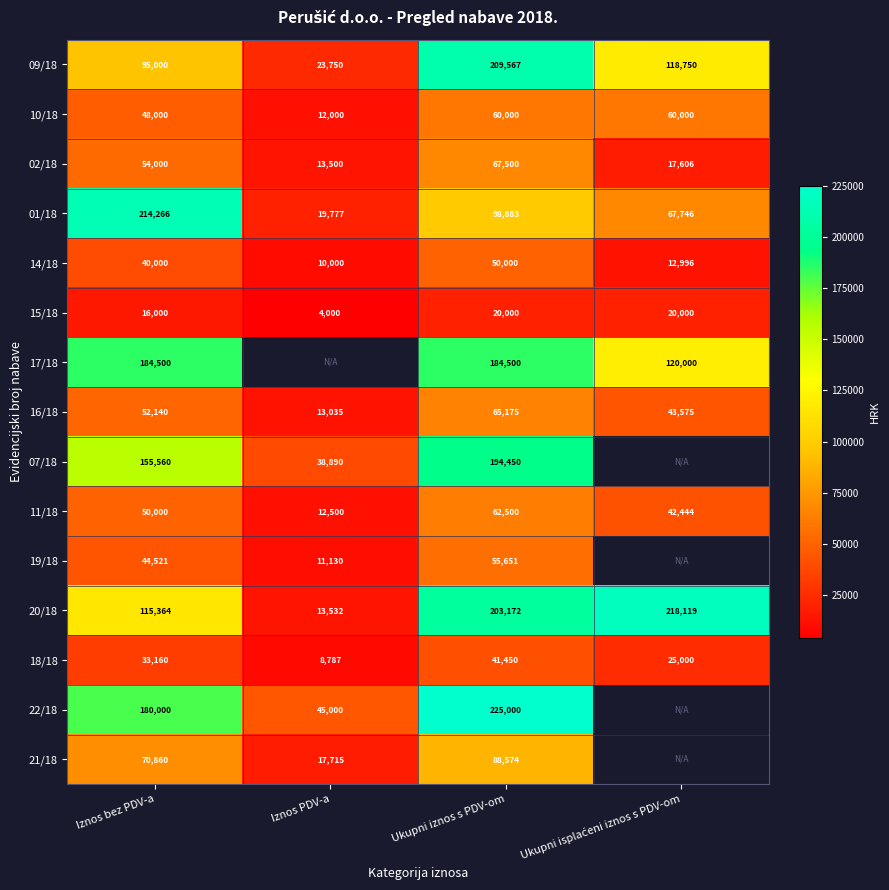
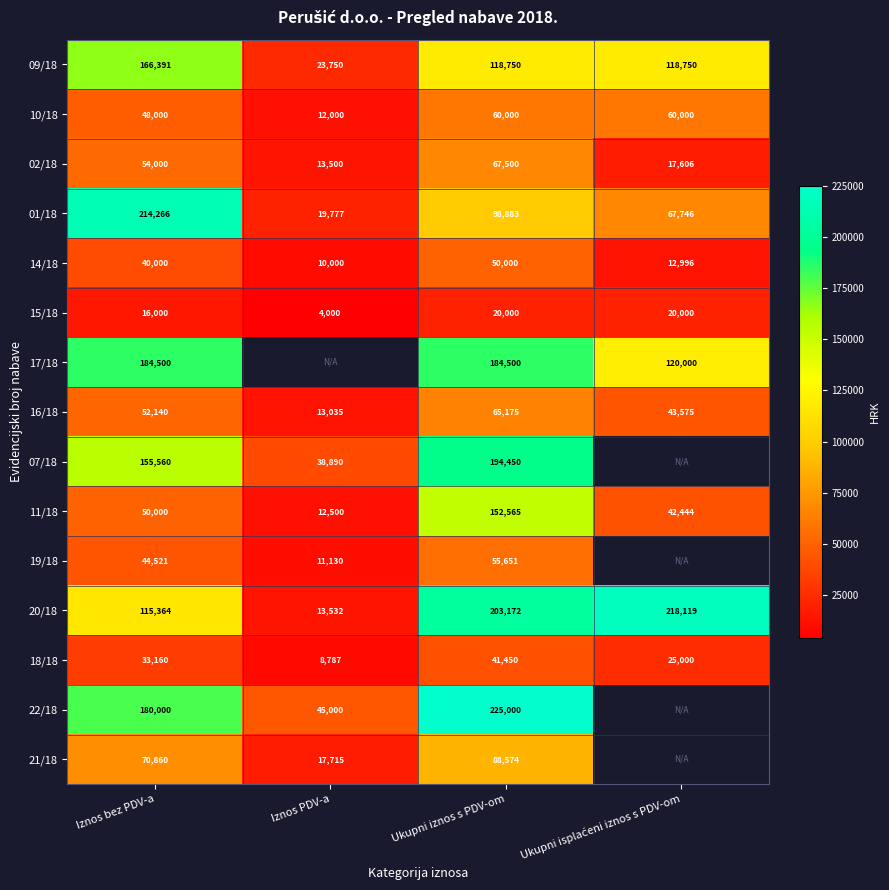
  {
    "09/18": {
-     "Iznos bez PDV-a": "95,000",
+     "Iznos bez PDV-a": "166,391",
      "Iznos PDV-a": "23,750",
-     "Ukupni iznos s PDV-om": "209,567",
+     "Ukupni iznos s PDV-om": "118,750",
      "Ukupni isplaćeni iznos s PDV-om": "118,750"
    },
    "10/18": {
      "Iznos bez PDV-a": "48,000",
      "Iznos PDV-a": "12,000",
      "Ukupni iznos s PDV-om": "60,000",
      "Ukupni isplaćeni iznos s PDV-om": "60,000"
    },
    "02/18": {
      "Iznos bez PDV-a": "54,000",
      "Iznos PDV-a": "13,500",
      "Ukupni iznos s PDV-om": "67,500",
      "Ukupni isplaćeni iznos s PDV-om": "17,606"
    },
    "01/18": {
      "Iznos bez PDV-a": "214,266",
      "Iznos PDV-a": "19,777",
      "Ukupni iznos s PDV-om": "98,883",
      "Ukupni isplaćeni iznos s PDV-om": "67,746"
    },
    "14/18": {
      "Iznos bez PDV-a": "40,000",
      "Iznos PDV-a": "10,000",
      "Ukupni iznos s PDV-om": "50,000",
      "Ukupni isplaćeni iznos s PDV-om": "12,996"
    },
    "15/18": {
      "Iznos bez PDV-a": "16,000",
      "Iznos PDV-a": "4,000",
      "Ukupni iznos s PDV-om": "20,000",
      "Ukupni isplaćeni iznos s PDV-om": "20,000"
    },
    "17/18": {
      "Iznos bez PDV-a": "184,500",
      "Ukupni iznos s PDV-om": "184,500",
      "Ukupni isplaćeni iznos s PDV-om": "120,000"
    },
    "16/18": {
      "Iznos bez PDV-a": "52,140",
      "Iznos PDV-a": "13,035",
      "Ukupni iznos s PDV-om": "65,175",
      "Ukupni isplaćeni iznos s PDV-om": "43,575"
    },
    "07/18": {
      "Iznos bez PDV-a": "155,560",
      "Iznos PDV-a": "38,890",
      "Ukupni iznos s PDV-om": "194,450"
    },
    "11/18": {
      "Iznos bez PDV-a": "50,000",
      "Iznos PDV-a": "12,500",
-     "Ukupni iznos s PDV-om": "62,500",
+     "Ukupni iznos s PDV-om": "152,565",
      "Ukupni isplaćeni iznos s PDV-om": "42,444"
    },
    "19/18": {
      "Iznos bez PDV-a": "44,521",
      "Iznos PDV-a": "11,130",
      "Ukupni iznos s PDV-om": "55,651"
    },
    "20/18": {
      "Iznos bez PDV-a": "115,364",
      "Iznos PDV-a": "13,532",
      "Ukupni iznos s PDV-om": "203,172",
      "Ukupni isplaćeni iznos s PDV-om": "218,119"
    },
    "18/18": {
      "Iznos bez PDV-a": "33,160",
      "Iznos PDV-a": "8,787",
      "Ukupni iznos s PDV-om": "41,450",
      "Ukupni isplaćeni iznos s PDV-om": "25,000"
    },
    "22/18": {
      "Iznos bez PDV-a": "180,000",
      "Iznos PDV-a": "45,000",
      "Ukupni iznos s PDV-om": "225,000"
    },
    "21/18": {
      "Iznos bez PDV-a": "70,860",
      "Iznos PDV-a": "17,715",
      "Ukupni iznos s PDV-om": "88,574"
    }
  }
